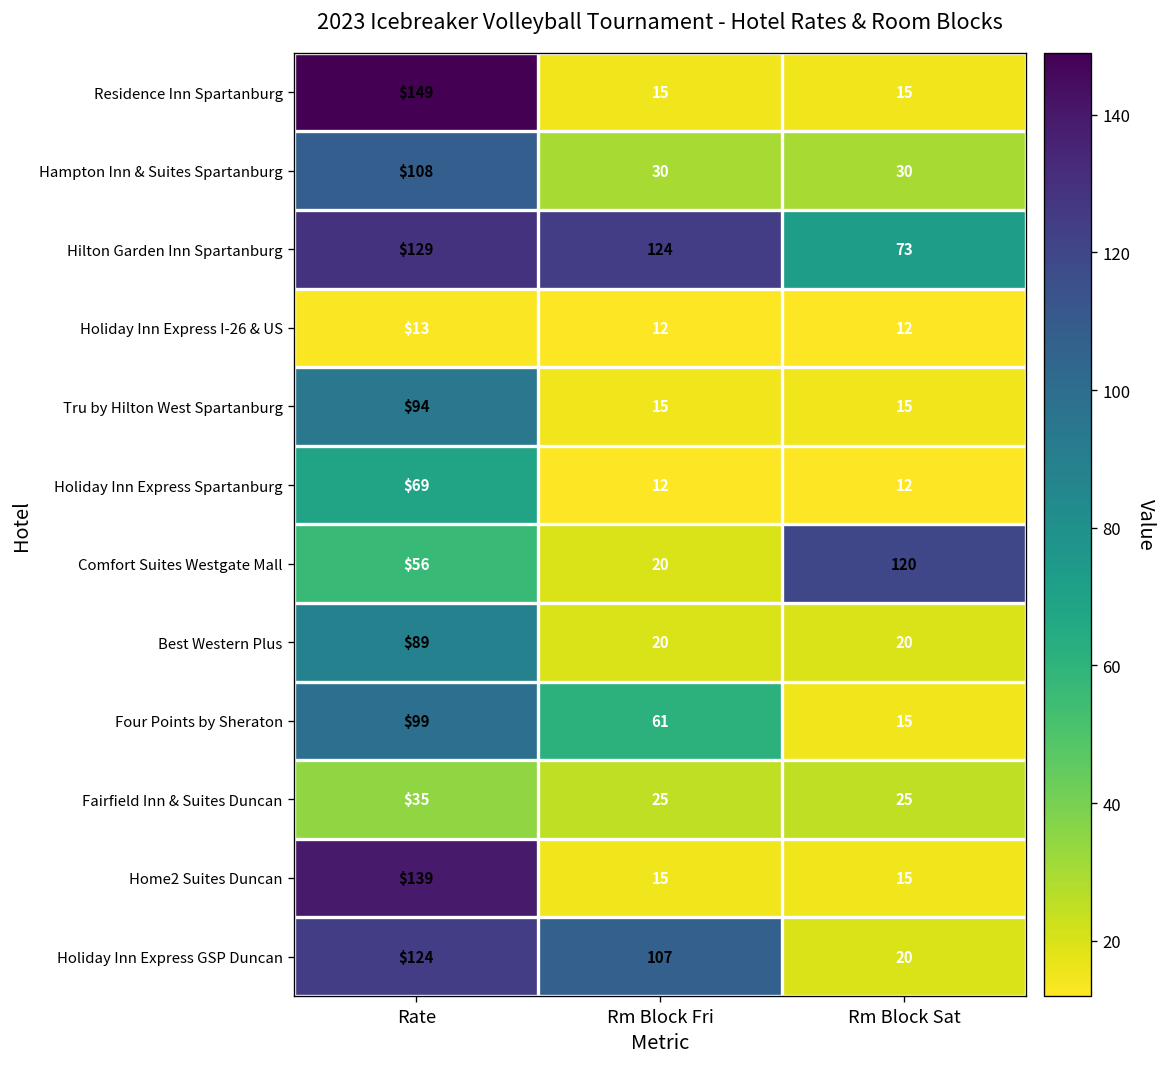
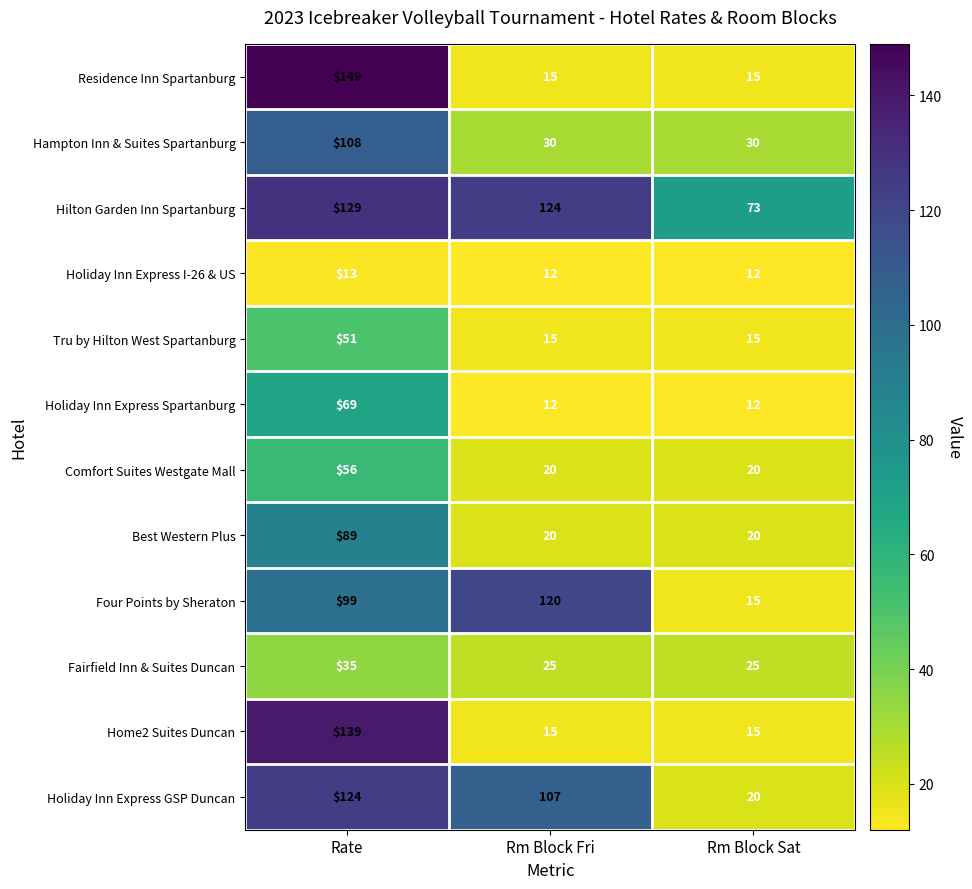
  {
    "Residence Inn Spartanburg": {
      "Rate": "$149",
      "Rm Block Fri": "15",
      "Rm Block Sat": "15"
    },
    "Hampton Inn & Suites Spartanburg": {
      "Rate": "$108",
      "Rm Block Fri": "30",
      "Rm Block Sat": "30"
    },
    "Hilton Garden Inn Spartanburg": {
      "Rate": "$129",
      "Rm Block Fri": "124",
      "Rm Block Sat": "73"
    },
    "Holiday Inn Express I-26 & US": {
      "Rate": "$13",
      "Rm Block Fri": "12",
      "Rm Block Sat": "12"
    },
    "Tru by Hilton West Spartanburg": {
-     "Rate": "$94",
+     "Rate": "$51",
      "Rm Block Fri": "15",
      "Rm Block Sat": "15"
    },
    "Holiday Inn Express Spartanburg": {
      "Rate": "$69",
      "Rm Block Fri": "12",
      "Rm Block Sat": "12"
    },
    "Comfort Suites Westgate Mall": {
      "Rate": "$56",
      "Rm Block Fri": "20",
-     "Rm Block Sat": "120"
+     "Rm Block Sat": "20"
    },
    "Best Western Plus": {
      "Rate": "$89",
      "Rm Block Fri": "20",
      "Rm Block Sat": "20"
    },
    "Four Points by Sheraton": {
      "Rate": "$99",
-     "Rm Block Fri": "61",
+     "Rm Block Fri": "120",
      "Rm Block Sat": "15"
    },
    "Fairfield Inn & Suites Duncan": {
      "Rate": "$35",
      "Rm Block Fri": "25",
      "Rm Block Sat": "25"
    },
    "Home2 Suites Duncan": {
      "Rate": "$139",
      "Rm Block Fri": "15",
      "Rm Block Sat": "15"
    },
    "Holiday Inn Express GSP Duncan": {
      "Rate": "$124",
      "Rm Block Fri": "107",
      "Rm Block Sat": "20"
    }
  }
